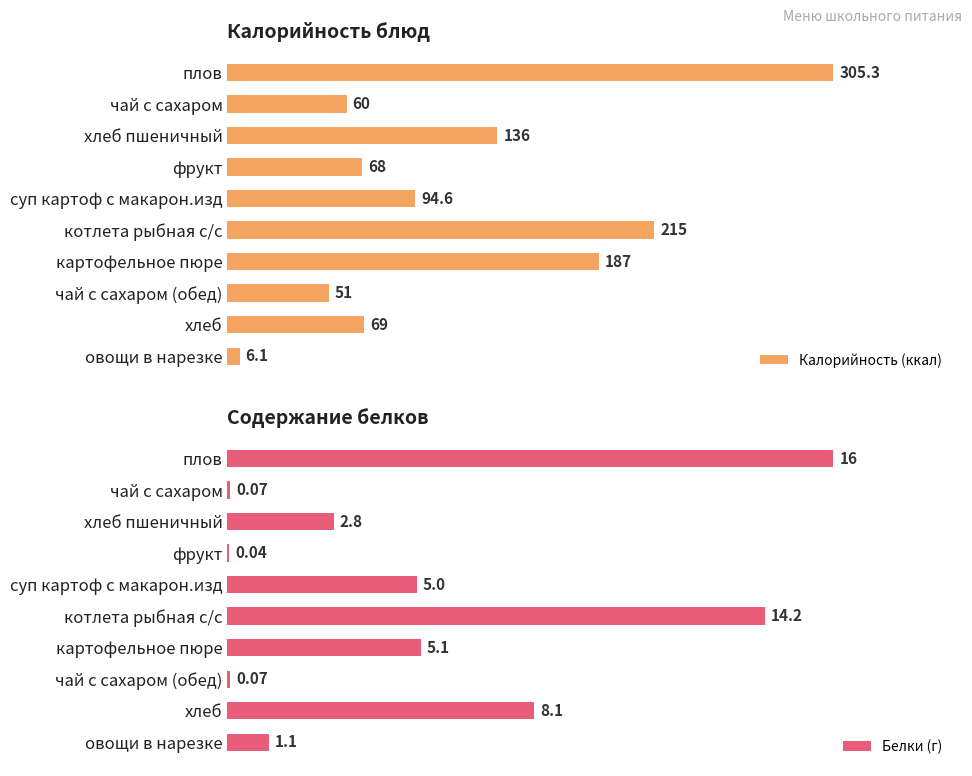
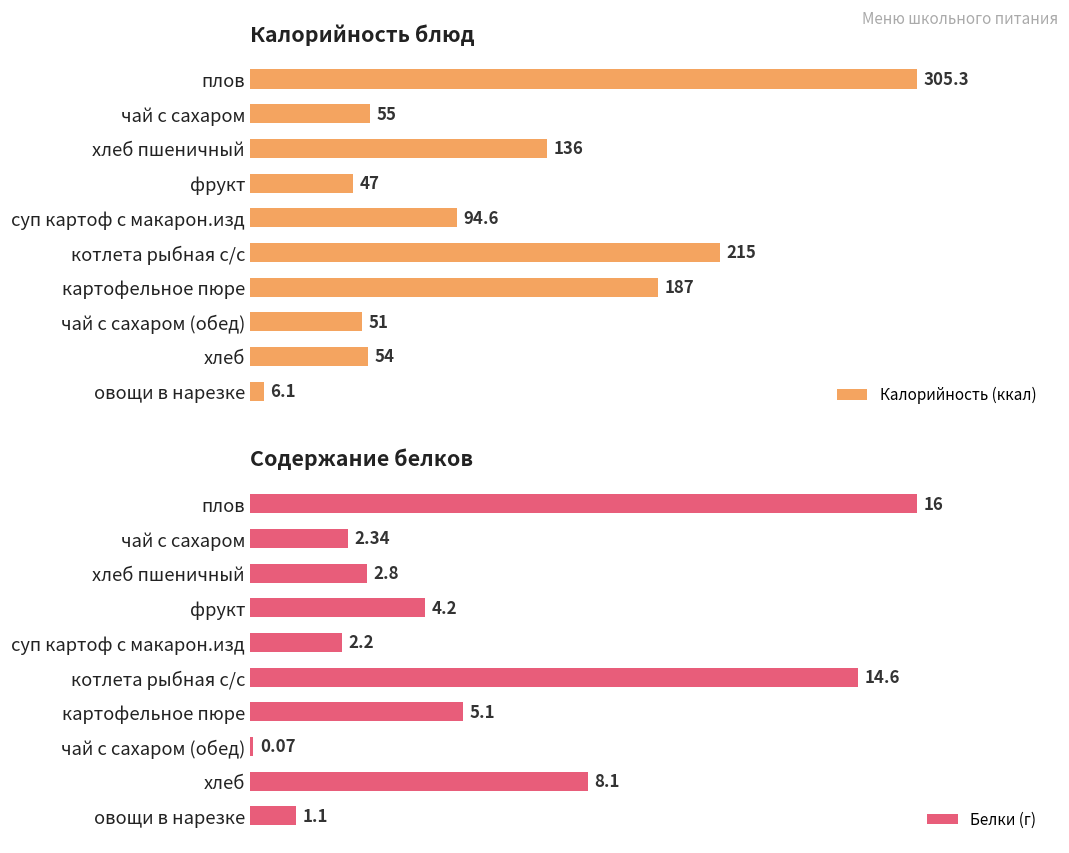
  {
    "Калорийность блюд": {
      "плов": 305.3,
-     "чай с сахаром": 60,
+     "чай с сахаром": 55,
      "хлеб пшеничный": 136,
-     "фрукт": 68,
+     "фрукт": 47,
      "суп картоф с макарон.изд": 94.6,
      "котлета рыбная с/с": 215,
      "картофельное пюре": 187,
      "чай с сахаром (обед)": 51,
-     "хлеб": 69,
+     "хлеб": 54,
      "овощи в нарезке": 6.1
    },
    "Содержание белков": {
      "плов": 16,
-     "чай с сахаром": 0.07,
+     "чай с сахаром": 2.34,
      "хлеб пшеничный": 2.8,
-     "фрукт": 0.04,
-     "суп картоф с макарон.изд": 5.0,
-     "котлета рыбная с/с": 14.2,
+     "фрукт": 4.2,
+     "суп картоф с макарон.изд": 2.2,
+     "котлета рыбная с/с": 14.6,
      "картофельное пюре": 5.1,
      "чай с сахаром (обед)": 0.07,
      "хлеб": 8.1,
      "овощи в нарезке": 1.1
    }
  }
